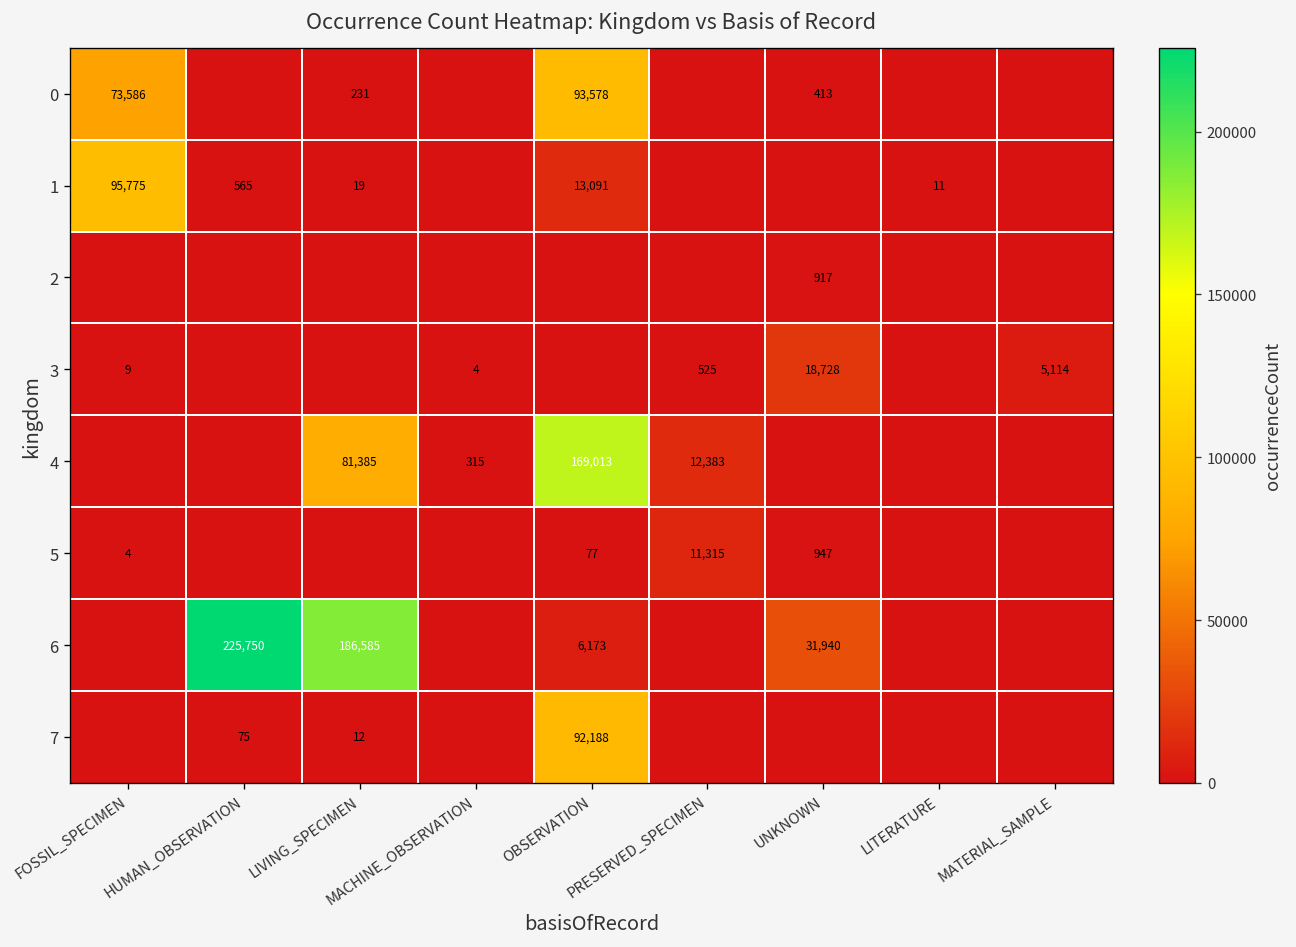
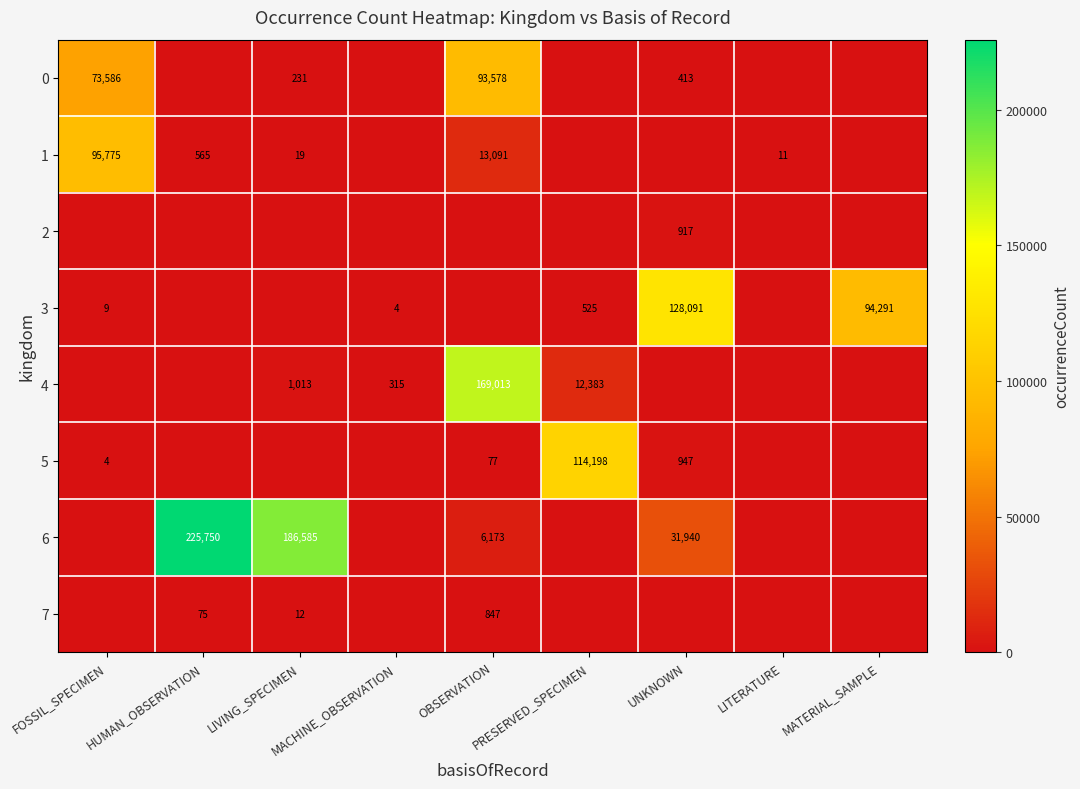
  {
    "0": {
      "FOSSIL_SPECIMEN": "73,586",
      "LIVING_SPECIMEN": "231",
      "OBSERVATION": "93,578",
      "UNKNOWN": "413"
    },
    "1": {
      "FOSSIL_SPECIMEN": "95,775",
      "HUMAN_OBSERVATION": "565",
      "LIVING_SPECIMEN": "19",
      "OBSERVATION": "13,091",
      "LITERATURE": "11"
    },
    "2": {
      "UNKNOWN": "917"
    },
    "3": {
      "FOSSIL_SPECIMEN": "9",
      "MACHINE_OBSERVATION": "4",
      "PRESERVED_SPECIMEN": "525",
-     "UNKNOWN": "18,728",
-     "MATERIAL_SAMPLE": "5,114"
+     "UNKNOWN": "128,091",
+     "MATERIAL_SAMPLE": "94,291"
    },
    "4": {
-     "LIVING_SPECIMEN": "81,385",
+     "LIVING_SPECIMEN": "1,013",
      "MACHINE_OBSERVATION": "315",
      "OBSERVATION": "169,013",
      "PRESERVED_SPECIMEN": "12,383"
    },
    "5": {
      "FOSSIL_SPECIMEN": "4",
      "OBSERVATION": "77",
-     "PRESERVED_SPECIMEN": "11,315",
+     "PRESERVED_SPECIMEN": "114,198",
      "UNKNOWN": "947"
    },
    "6": {
      "HUMAN_OBSERVATION": "225,750",
      "LIVING_SPECIMEN": "186,585",
      "OBSERVATION": "6,173",
      "UNKNOWN": "31,940"
    },
    "7": {
      "HUMAN_OBSERVATION": "75",
      "LIVING_SPECIMEN": "12",
-     "OBSERVATION": "92,188"
+     "OBSERVATION": "847"
    }
  }
